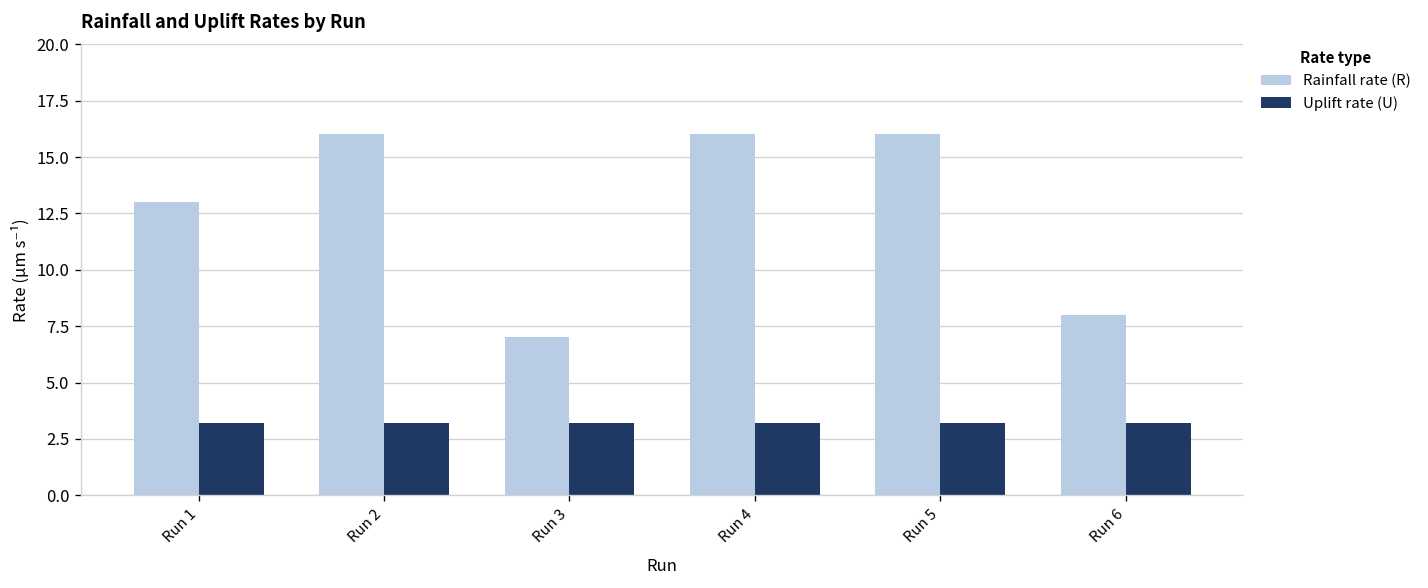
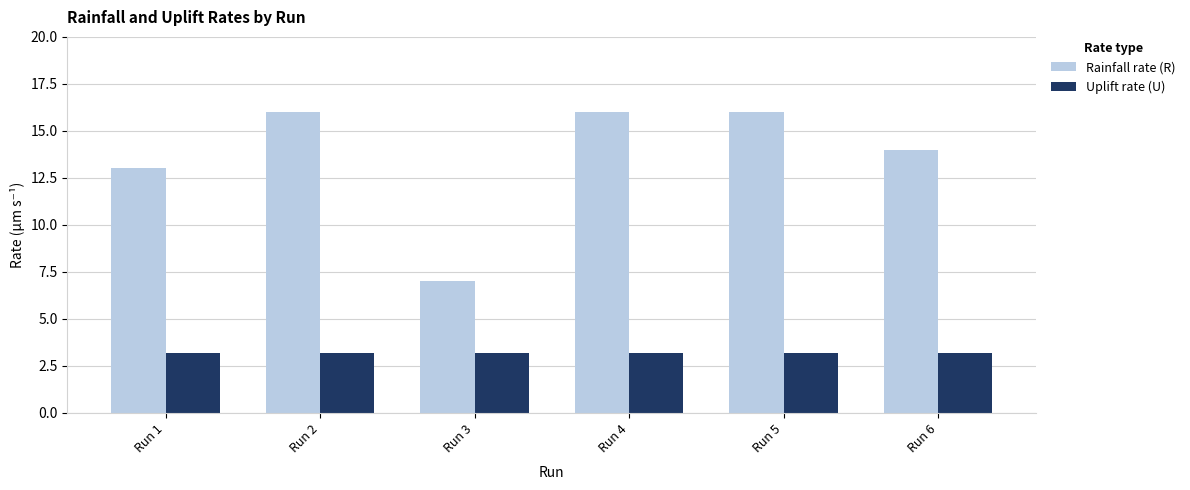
  {
    "Rainfall rate (R)": {
      "Run 1": 13,
      "Run 2": 16,
      "Run 3": 7,
      "Run 4": 16,
      "Run 5": 16,
-     "Run 6": 8
+     "Run 6": 14
    },
    "Uplift rate (U)": {
      "Run 1": 3.2,
      "Run 2": 3.2,
      "Run 3": 3.2,
      "Run 4": 3.2,
      "Run 5": 3.2,
      "Run 6": 3.2
    }
  }
